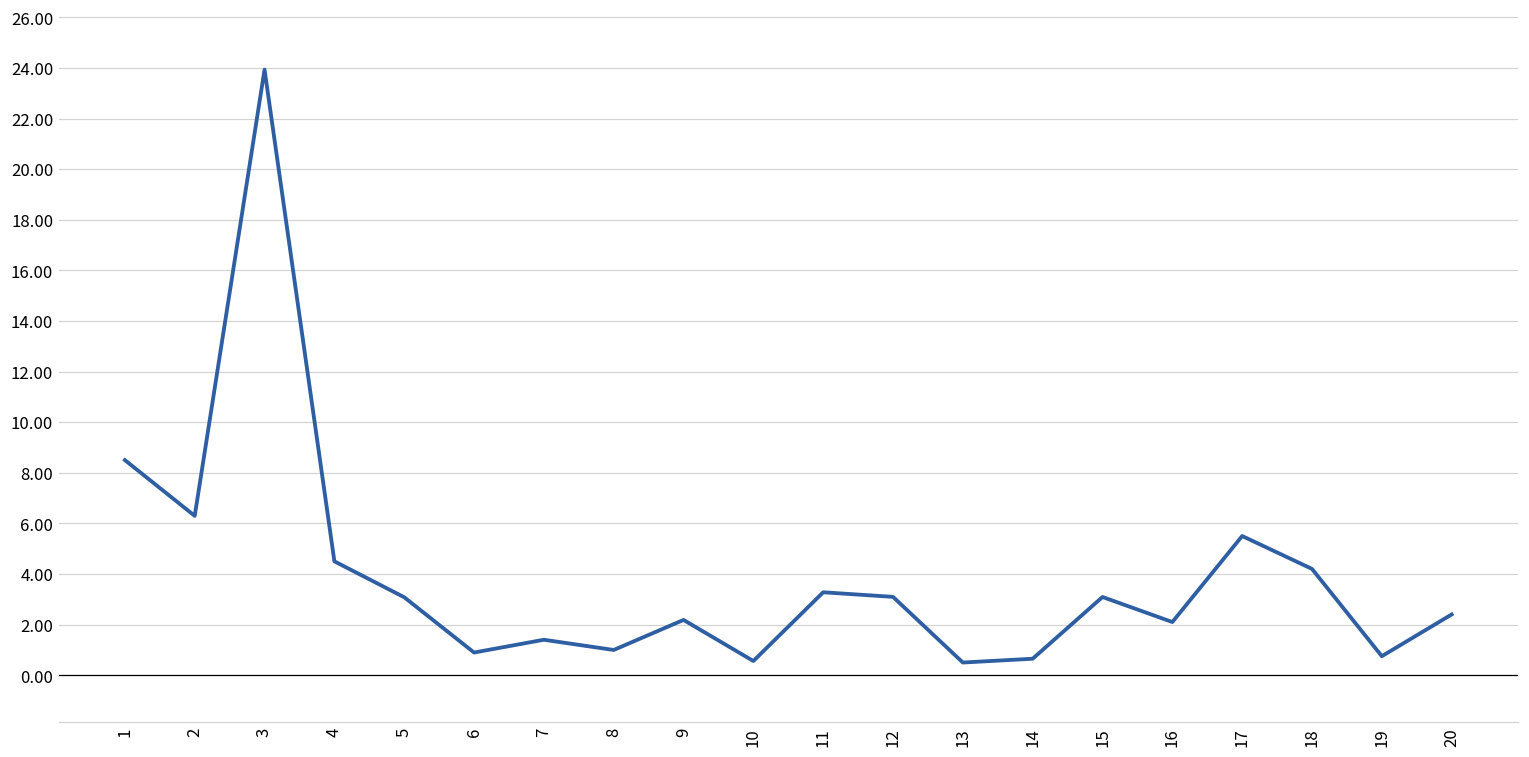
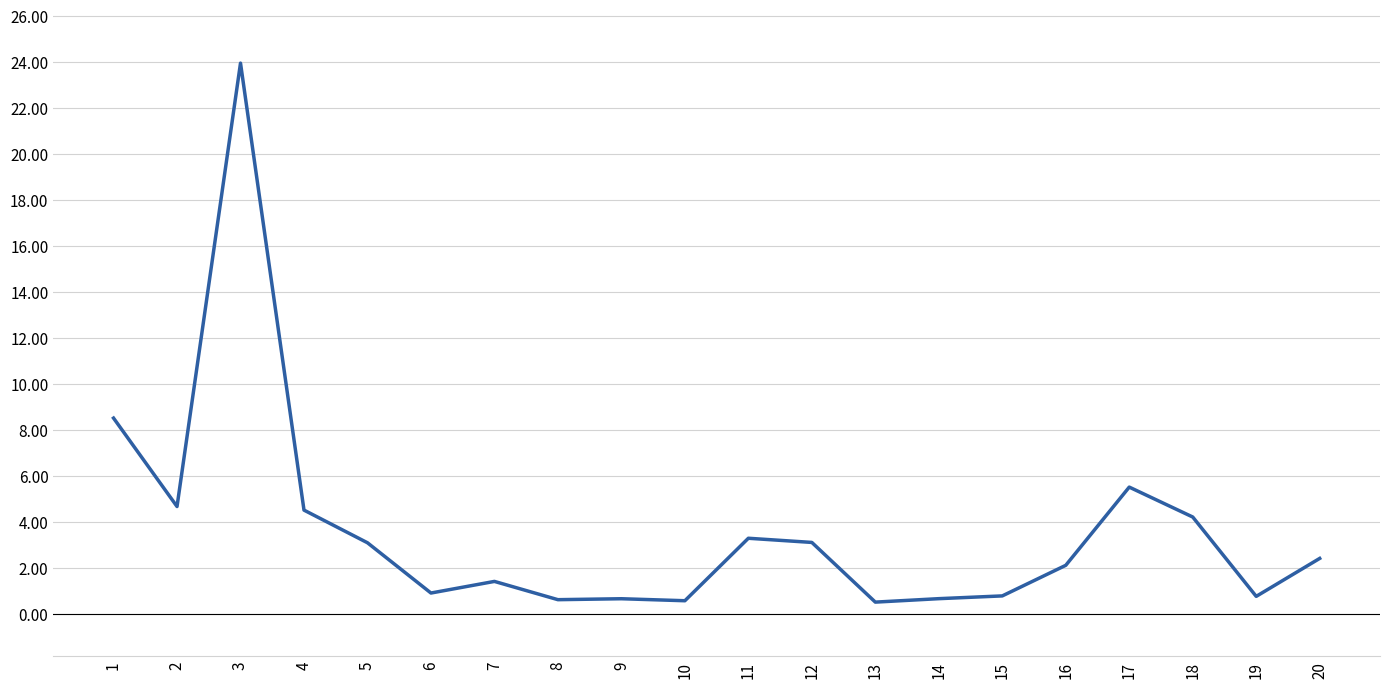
  {
    "1": 8.5,
-   "2": 6.3,
+   "2": 4.7,
    "3": 23.9,
    "4": 4.5,
    "5": 3.1,
    "6": 0.9,
    "7": 1.4,
-   "8": 1.0,
-   "9": 2.2,
+   "8": 0.6,
+   "9": 0.6,
    "10": 0.6,
    "11": 3.3,
    "12": 3.1,
    "13": 0.5,
    "14": 0.7,
-   "15": 3.1,
+   "15": 0.8,
    "16": 2.1,
    "17": 5.5,
    "18": 4.2,
    "19": 0.8,
    "20": 2.4
  }
